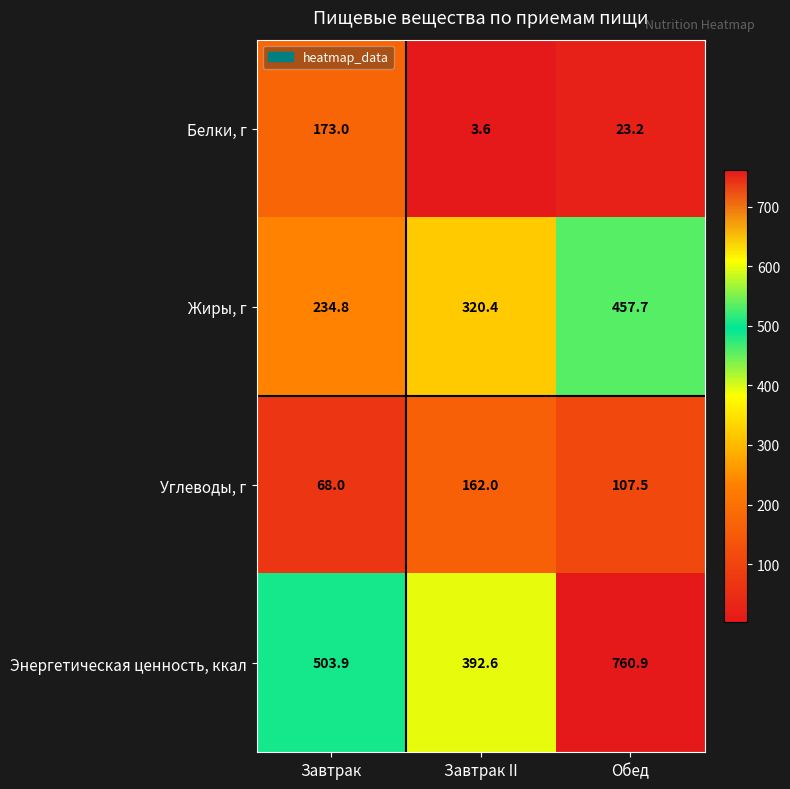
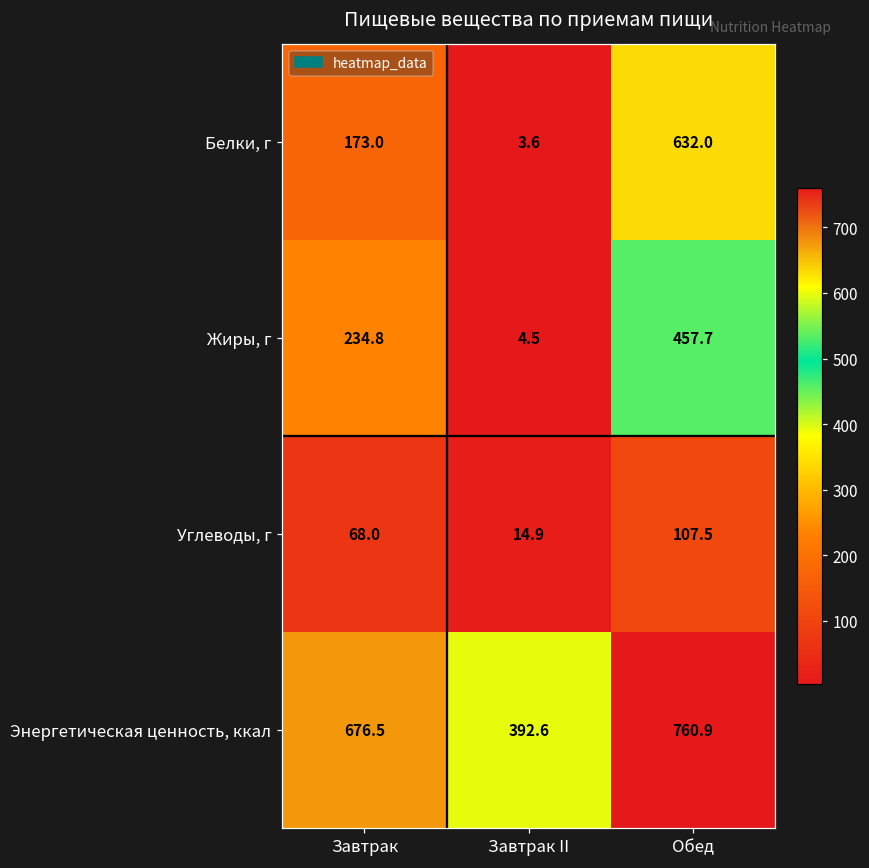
  {
    "Белки, г": {
      "Завтрак": 173.0,
      "Завтрак II": 3.6,
-     "Обед": 23.2
+     "Обед": 632.0
    },
    "Жиры, г": {
      "Завтрак": 234.8,
-     "Завтрак II": 320.4,
+     "Завтрак II": 4.5,
      "Обед": 457.7
    },
    "Углеводы, г": {
      "Завтрак": 68.0,
-     "Завтрак II": 162.0,
+     "Завтрак II": 14.9,
      "Обед": 107.5
    },
    "Энергетическая ценность, ккал": {
-     "Завтрак": 503.9,
+     "Завтрак": 676.5,
      "Завтрак II": 392.6,
      "Обед": 760.9
    }
  }
